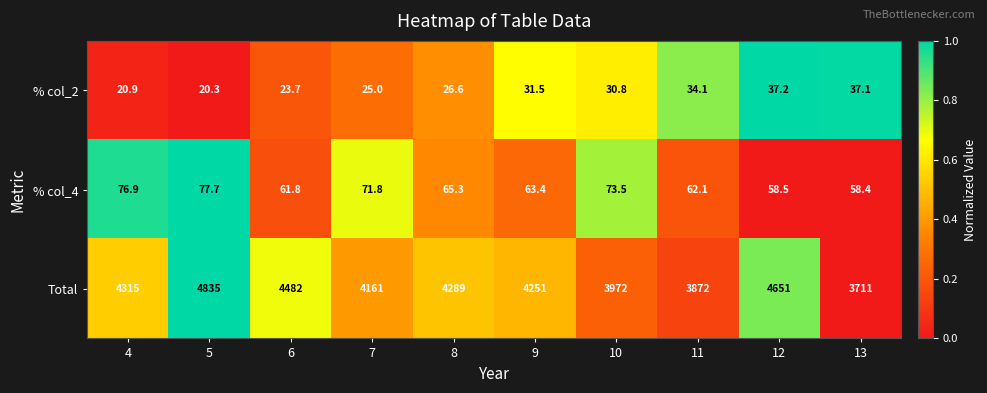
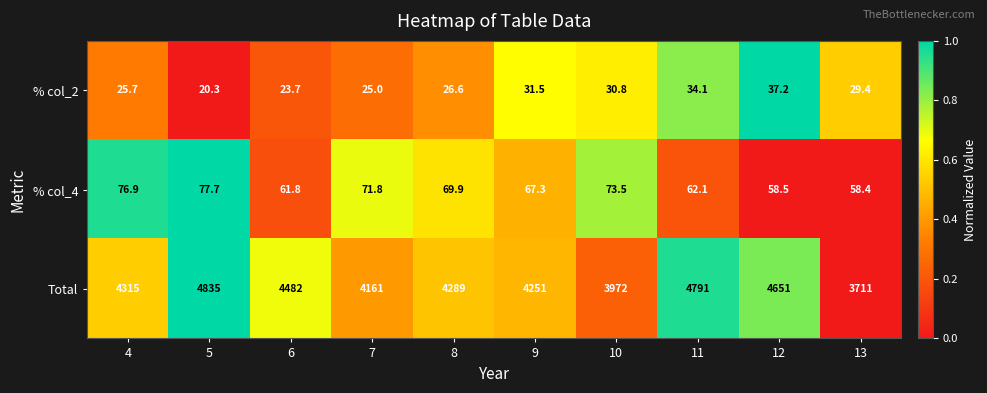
  {
    "% col_2": {
-     "4": 20.9,
+     "4": 25.7,
      "5": 20.3,
      "6": 23.7,
      "7": 25.0,
      "8": 26.6,
      "9": 31.5,
      "10": 30.8,
      "11": 34.1,
      "12": 37.2,
-     "13": 37.1
+     "13": 29.4
    },
    "% col_4": {
      "4": 76.9,
      "5": 77.7,
      "6": 61.8,
      "7": 71.8,
-     "8": 65.3,
-     "9": 63.4,
+     "8": 69.9,
+     "9": 67.3,
      "10": 73.5,
      "11": 62.1,
      "12": 58.5,
      "13": 58.4
    },
    "Total": {
      "4": 4315,
      "5": 4835,
      "6": 4482,
      "7": 4161,
      "8": 4289,
      "9": 4251,
      "10": 3972,
-     "11": 3872,
+     "11": 4791,
      "12": 4651,
      "13": 3711
    }
  }
